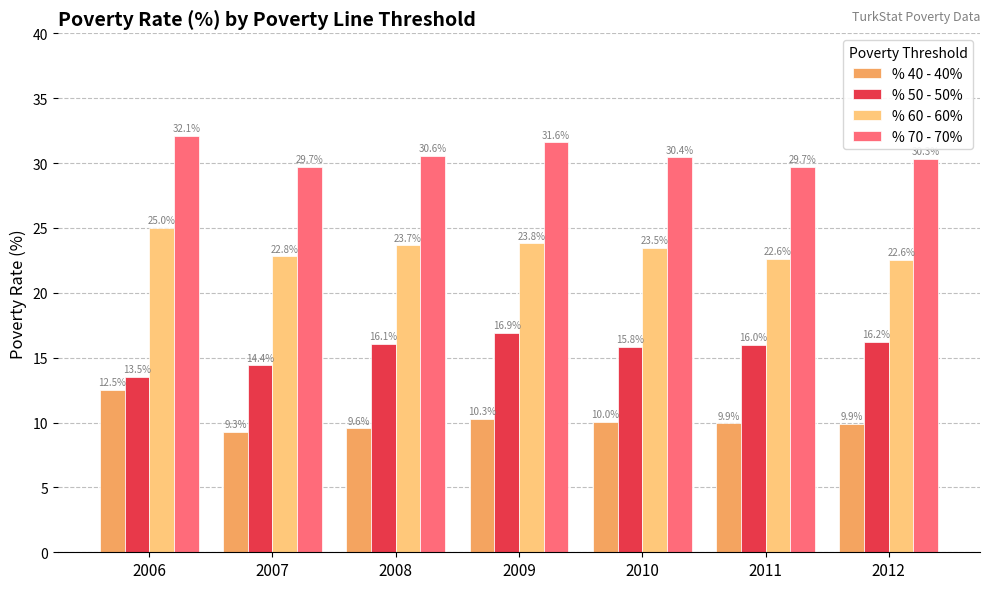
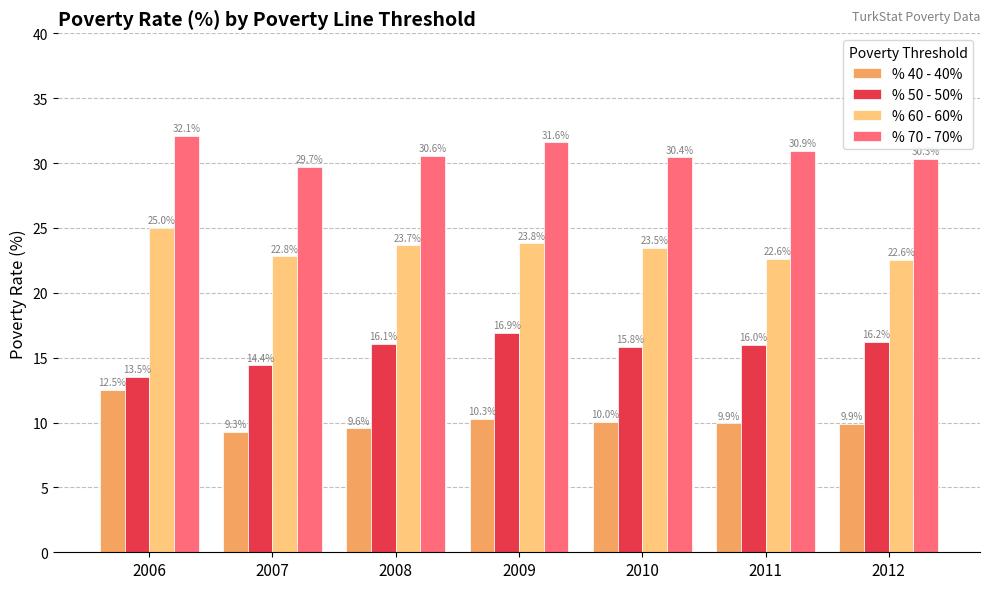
  {
    "% 50 - 50%": {
      "2006": "13.5%",
      "2007": "14.4%",
      "2008": "16.1%",
      "2009": "16.9%",
      "2010": "15.8%",
      "2011": "16.0%",
      "2012": "16.2%"
    },
    "% 70 - 70%": {
      "2006": "32.1%",
      "2007": "29.7%",
      "2008": "30.6%",
      "2009": "31.6%",
      "2010": "30.4%",
-     "2011": "29.7%"
+     "2011": "30.9%"
    }
  }
